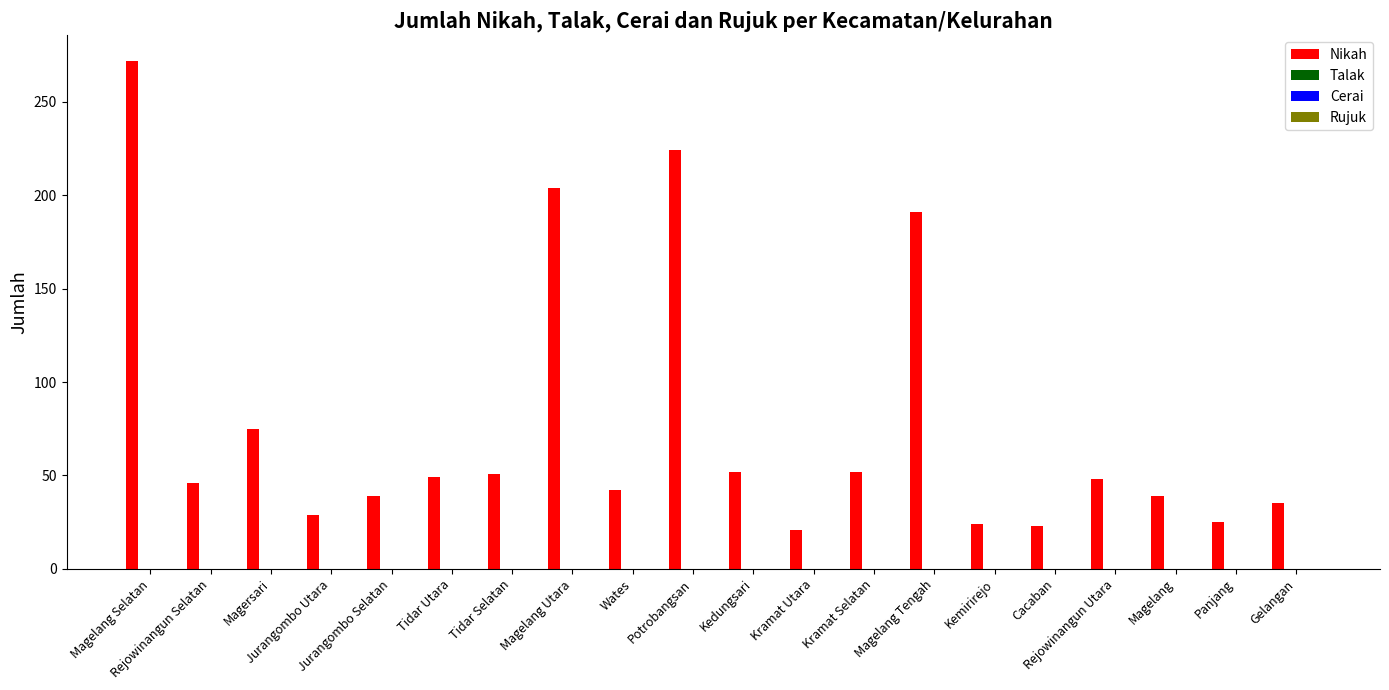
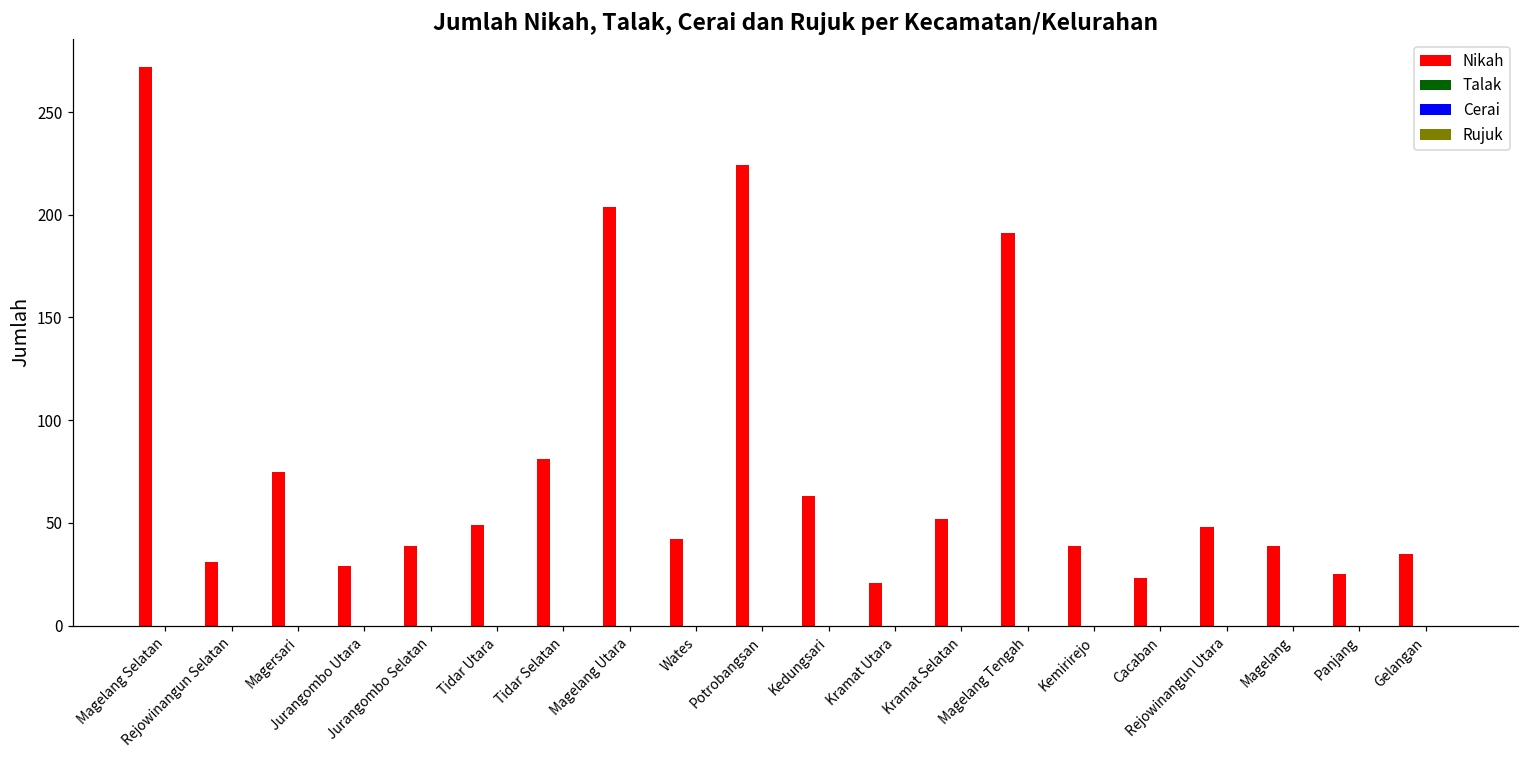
  {
    "Nikah": {
      "Magelang Selatan": 272,
-     "Rejowinangun Selatan": 46,
+     "Rejowinangun Selatan": 31,
      "Magersari": 75,
      "Jurangombo Utara": 29,
      "Jurangombo Selatan": 39,
      "Tidar Utara": 49,
-     "Tidar Selatan": 51,
+     "Tidar Selatan": 81,
      "Magelang Utara": 204,
      "Wates": 42,
      "Potrobangsan": 224,
-     "Kedungsari": 52,
+     "Kedungsari": 63,
      "Kramat Utara": 21,
      "Kramat Selatan": 52,
      "Magelang Tengah": 191,
-     "Kemirirejo": 24,
+     "Kemirirejo": 39,
      "Cacaban": 23,
      "Rejowinangun Utara": 48,
      "Magelang": 39,
      "Panjang": 25,
      "Gelangan": 35
    },
    "Talak": {
      "Magelang Selatan": 0,
      "Rejowinangun Selatan": 0,
      "Magersari": 0,
      "Jurangombo Utara": 0,
      "Jurangombo Selatan": 0,
      "Tidar Utara": 0,
      "Tidar Selatan": 0,
      "Magelang Utara": 0,
      "Wates": 0,
      "Potrobangsan": 0,
      "Kedungsari": 0,
      "Kramat Utara": 0,
      "Kramat Selatan": 0,
      "Magelang Tengah": 0,
      "Kemirirejo": 0,
      "Cacaban": 0,
      "Rejowinangun Utara": 0,
      "Magelang": 0,
      "Panjang": 0,
      "Gelangan": 0
    },
    "Cerai": {
      "Magelang Selatan": 0,
      "Rejowinangun Selatan": 0,
      "Magersari": 0,
      "Jurangombo Utara": 0,
      "Jurangombo Selatan": 0,
      "Tidar Utara": 0,
      "Tidar Selatan": 0,
      "Magelang Utara": 0,
      "Wates": 0,
      "Potrobangsan": 0,
      "Kedungsari": 0,
      "Kramat Utara": 0,
      "Kramat Selatan": 0,
      "Magelang Tengah": 0,
      "Kemirirejo": 0,
      "Cacaban": 0,
      "Rejowinangun Utara": 0,
      "Magelang": 0,
      "Panjang": 0,
      "Gelangan": 0
    },
    "Rujuk": {
      "Magelang Selatan": 0,
      "Rejowinangun Selatan": 0,
      "Magersari": 0,
      "Jurangombo Utara": 0,
      "Jurangombo Selatan": 0,
      "Tidar Utara": 0,
      "Tidar Selatan": 0,
      "Magelang Utara": 0,
      "Wates": 0,
      "Potrobangsan": 0,
      "Kedungsari": 0,
      "Kramat Utara": 0,
      "Kramat Selatan": 0,
      "Magelang Tengah": 0,
      "Kemirirejo": 0,
      "Cacaban": 0,
      "Rejowinangun Utara": 0,
      "Magelang": 0,
      "Panjang": 0,
      "Gelangan": 0
    }
  }
